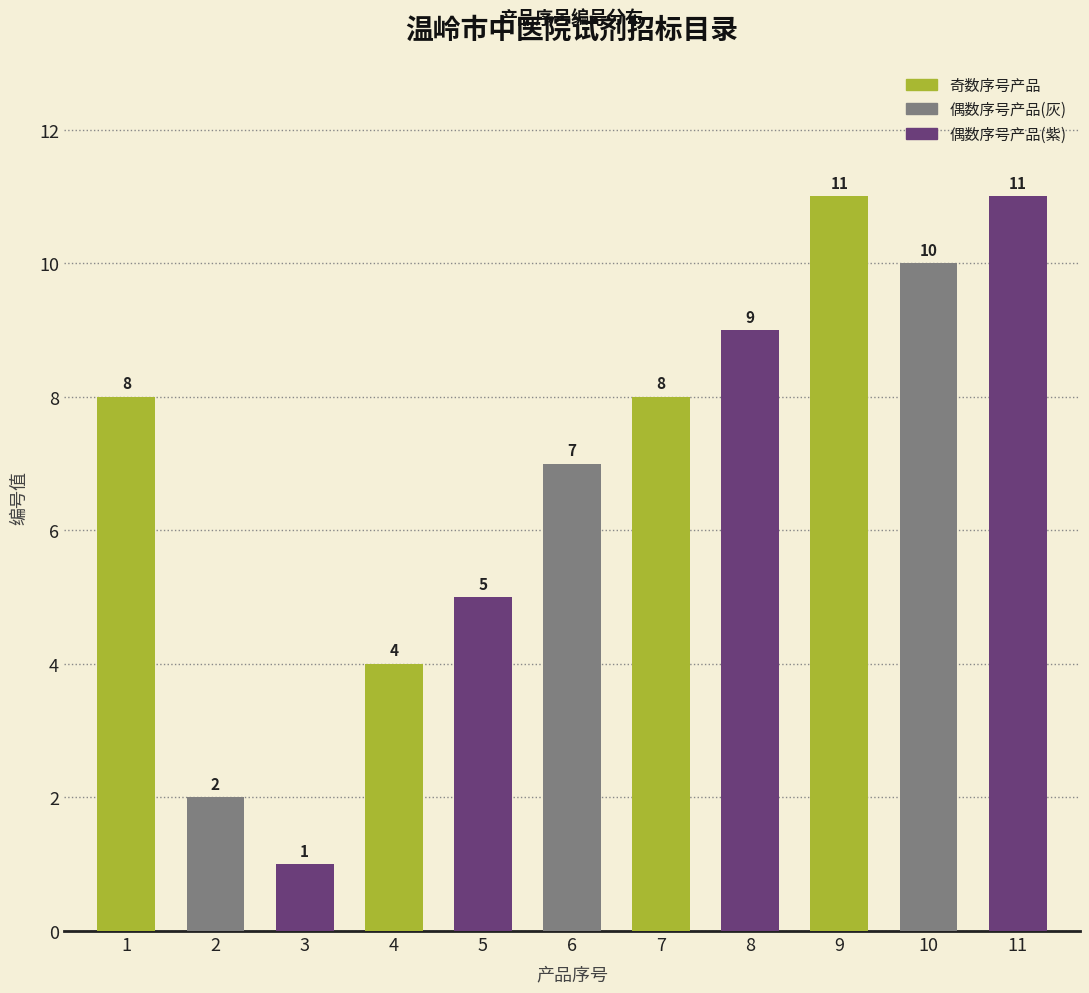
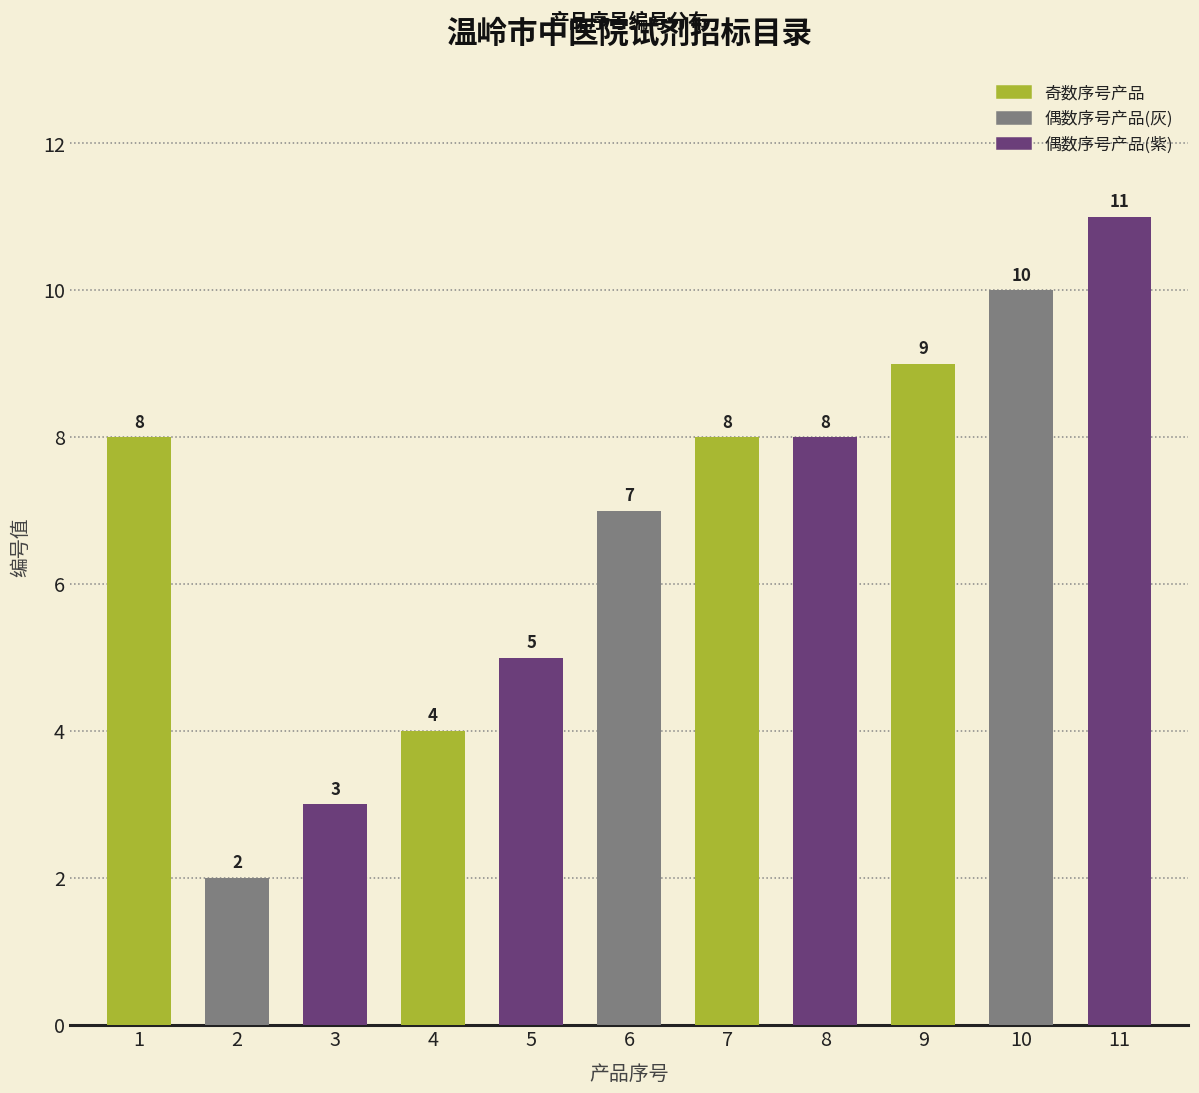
  {
    "1": 8,
    "2": 2,
-   "3": 1,
+   "3": 3,
    "4": 4,
    "5": 5,
    "6": 7,
    "7": 8,
-   "8": 9,
-   "9": 11,
+   "8": 8,
+   "9": 9,
    "10": 10,
    "11": 11
  }
